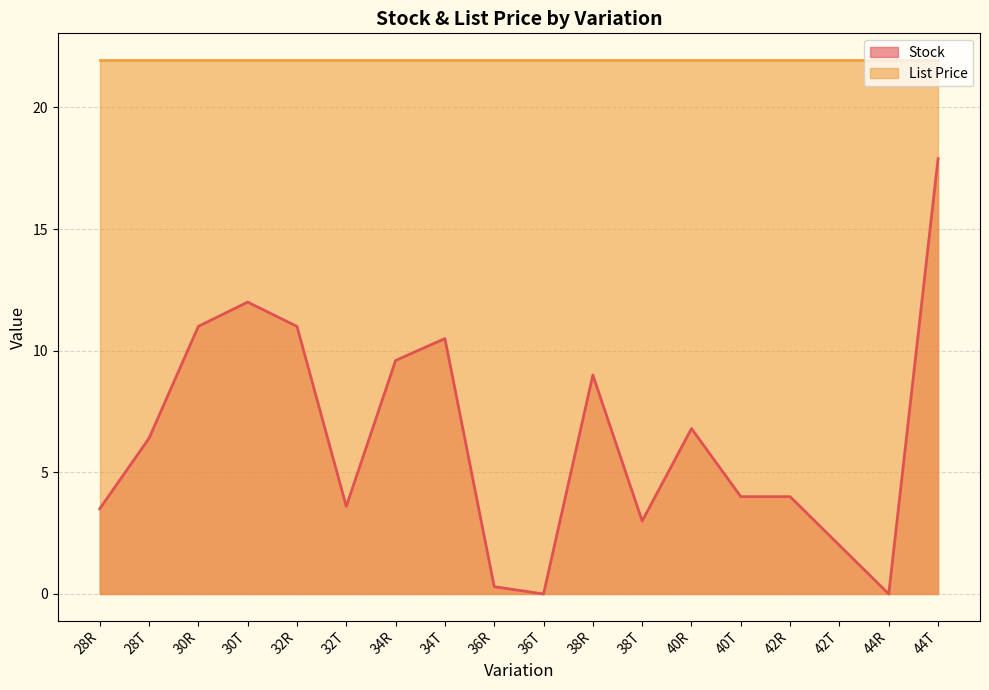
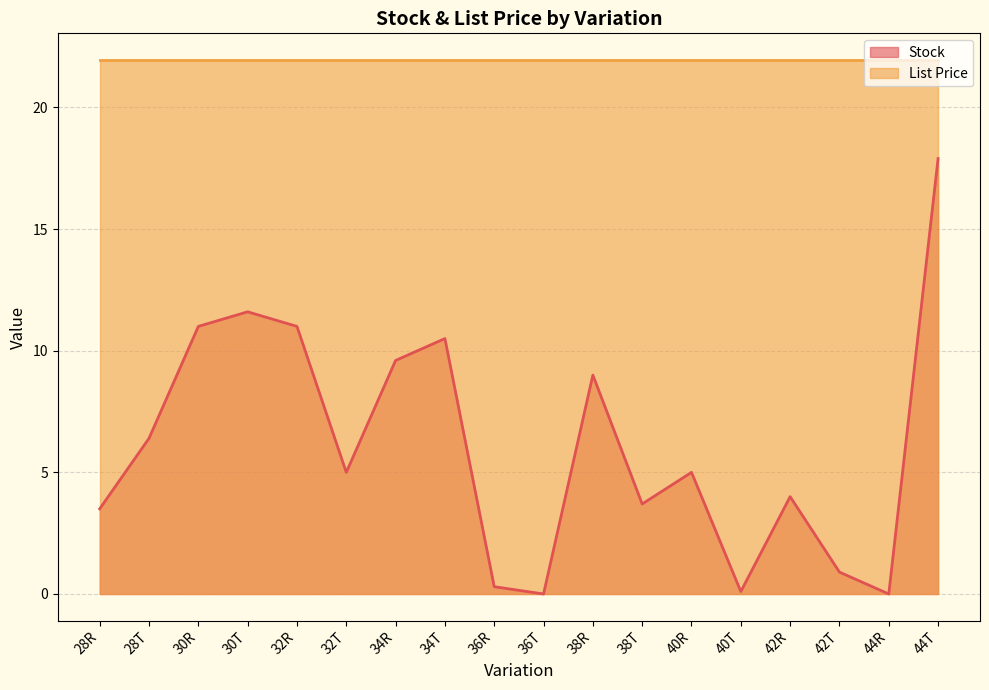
  {
    "Stock": {
      "28R": 3.5,
      "28T": 6.4,
      "30R": 11.0,
-     "30T": 12.0,
+     "30T": 11.6,
      "32R": 11.0,
-     "32T": 3.6,
+     "32T": 5.0,
      "34R": 9.6,
      "34T": 10.5,
      "36R": 0.3,
      "36T": 0.0,
      "38R": 9.0,
-     "38T": 3.0,
-     "40R": 6.8,
-     "40T": 4.0,
+     "38T": 3.7,
+     "40R": 5.0,
+     "40T": 0.1,
      "42R": 4.0,
-     "42T": 2.0,
+     "42T": 0.9,
      "44R": 0.0,
      "44T": 17.9
    },
    "List Price": {
      "28R": 22.0,
      "28T": 22.0,
      "30R": 22.0,
      "30T": 22.0,
      "32R": 22.0,
      "32T": 22.0,
      "34R": 22.0,
      "34T": 22.0,
      "36R": 22.0,
      "36T": 22.0,
      "38R": 22.0,
      "38T": 22.0,
      "40R": 22.0,
      "40T": 22.0,
      "42R": 22.0,
      "42T": 22.0
    }
  }
